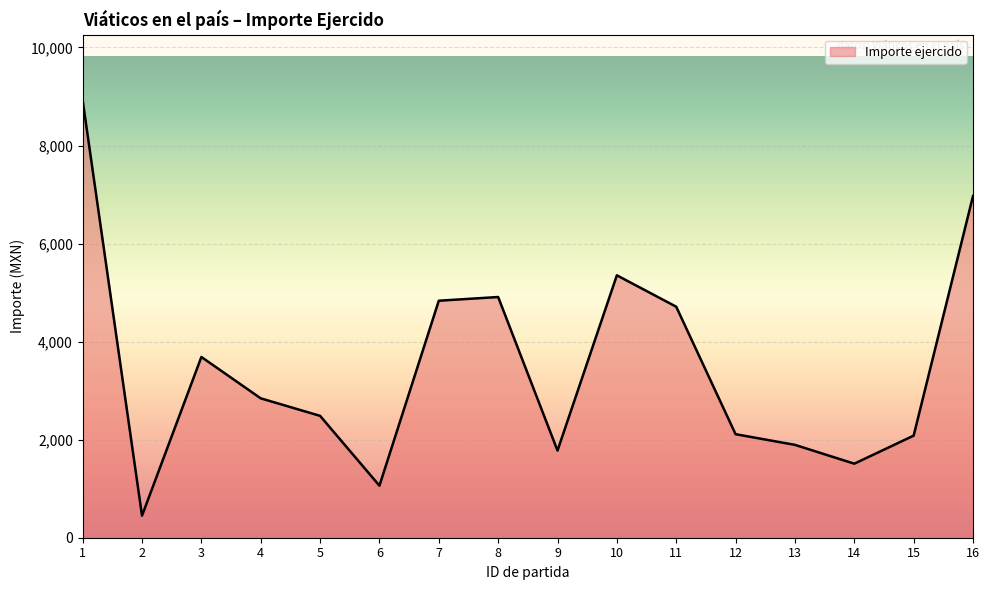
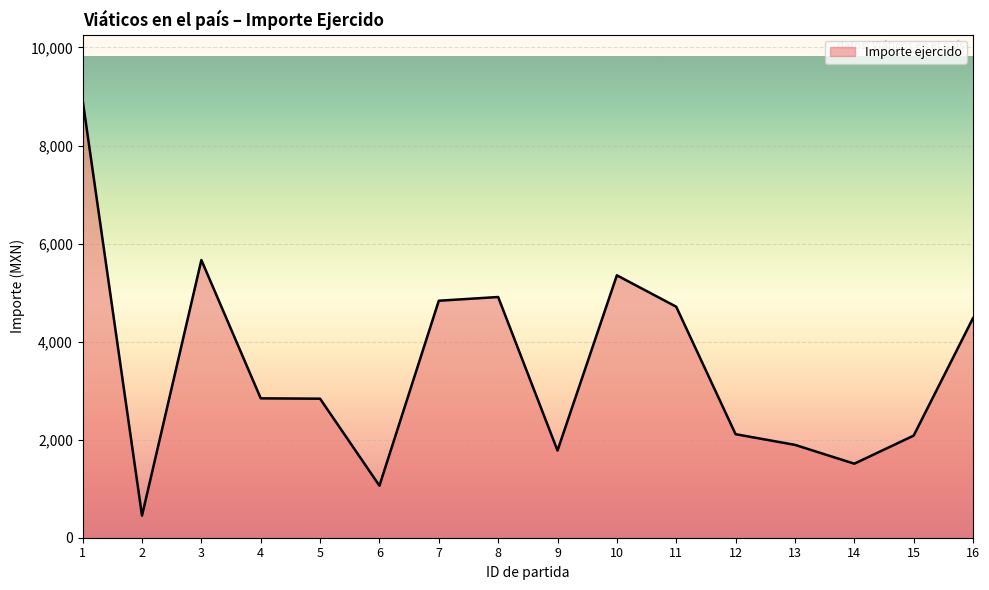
  {
    "1": "8,900",
    "2": "500",
-   "3": "3,700",
+   "3": "5,700",
    "4": "2,800",
-   "5": "2,500",
+   "5": "2,800",
    "6": "1,100",
    "7": "4,800",
    "8": "4,900",
    "9": "1,800",
    "10": "5,400",
    "11": "4,700",
    "12": "2,100",
    "13": "1,900",
    "14": "1,500",
    "15": "2,100",
-   "16": "7,000"
+   "16": "4,500"
  }
